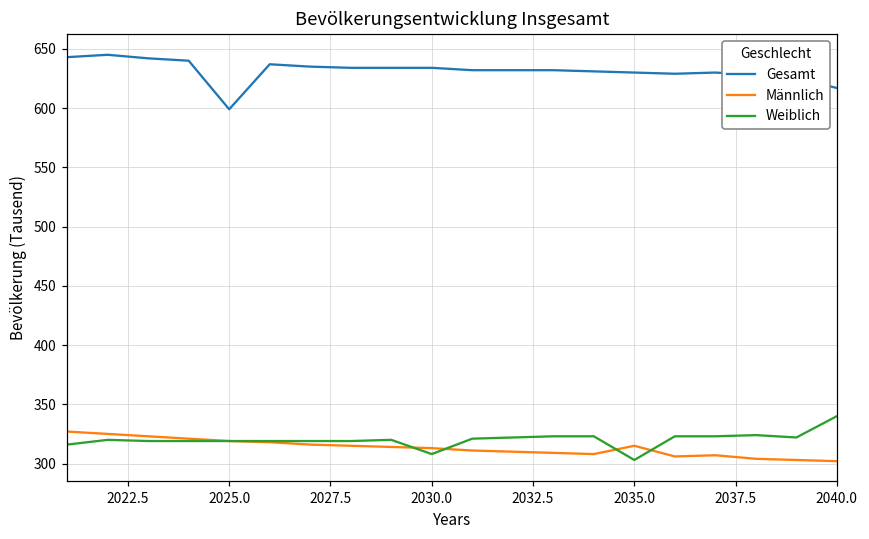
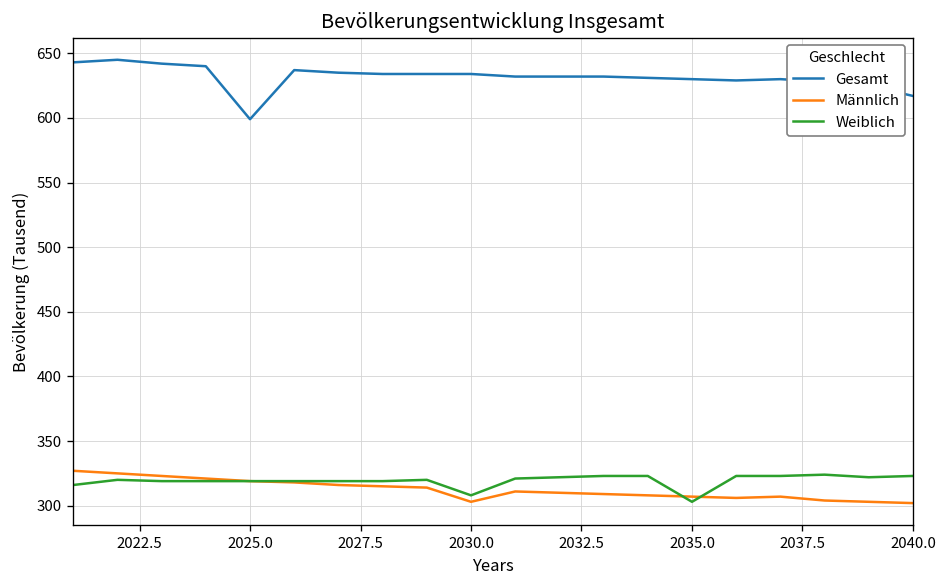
  {
    "Gesamt": {
      "2025.0": 599,
      "2030.0": 634,
      "2035.0": 630,
      "2040.0": 617
    },
    "Männlich": {
-     "2030.0": 313,
-     "2035.0": 315,
+     "2030.0": 303,
+     "2035.0": 307,
      "2040.0": 302
    },
    "Weiblich": {
      "2030.0": 308,
      "2035.0": 303,
-     "2040.0": 340
+     "2040.0": 323
    }
  }
